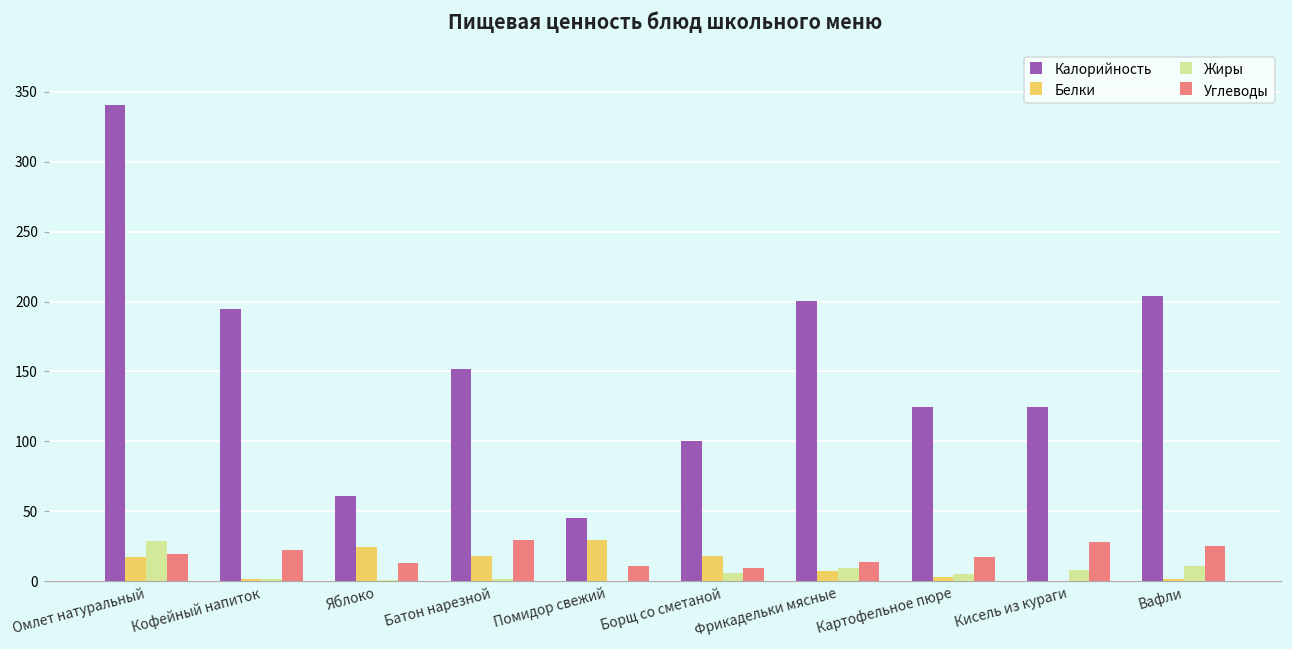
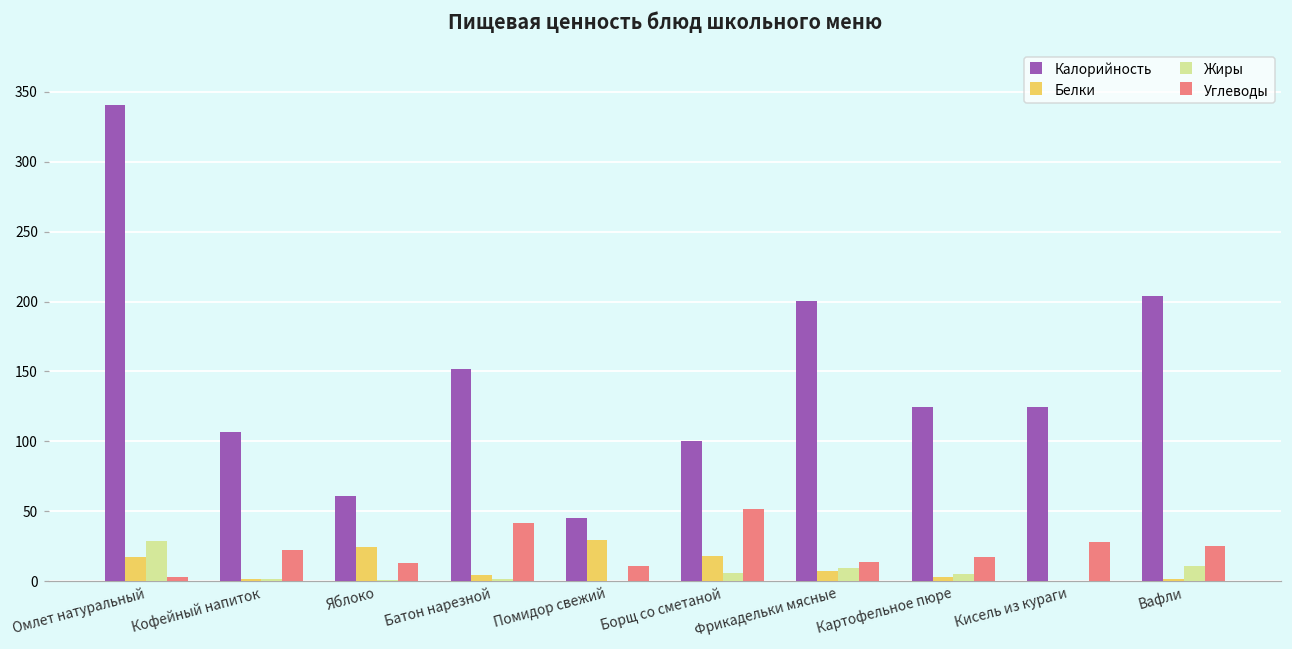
  {
    "Калорийность": {
      "Омлет натуральный": 340,
-     "Кофейный напиток": 194,
+     "Кофейный напиток": 107,
      "Яблоко": 61,
      "Батон нарезной": 152,
      "Помидор свежий": 45,
      "Борщ со сметаной": 100,
      "Фрикадельки мясные": 201,
      "Картофельное пюре": 125,
      "Кисель из кураги": 125,
      "Вафли": 204
    },
    "Белки": {
      "Омлет натуральный": 17,
      "Яблоко": 24,
-     "Батон нарезной": 18,
+     "Батон нарезной": 4,
      "Помидор свежий": 29,
      "Борщ со сметаной": 18,
      "Фрикадельки мясные": 7,
      "Картофельное пюре": 3
    },
    "Жиры": {
      "Омлет натуральный": 29,
      "Борщ со сметаной": 6,
      "Фрикадельки мясные": 10,
      "Картофельное пюре": 5,
-     "Кисель из кураги": 8,
+     "Кисель из кураги": 0,
      "Вафли": 11
    },
    "Углеводы": {
-     "Омлет натуральный": 20,
+     "Омлет натуральный": 3,
      "Кофейный напиток": 22,
      "Яблоко": 13,
-     "Батон нарезной": 30,
+     "Батон нарезной": 42,
      "Помидор свежий": 11,
-     "Борщ со сметаной": 9,
+     "Борщ со сметаной": 52,
      "Фрикадельки мясные": 13,
      "Картофельное пюре": 17,
      "Кисель из кураги": 28,
      "Вафли": 25
    }
  }
